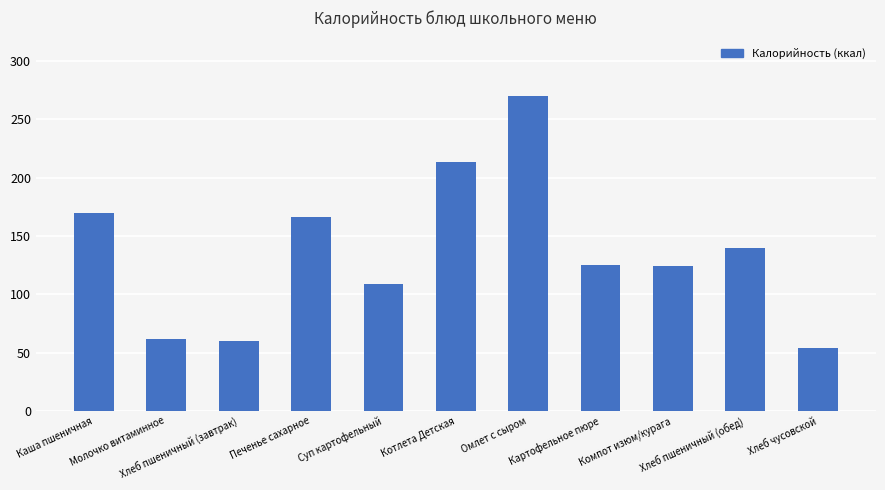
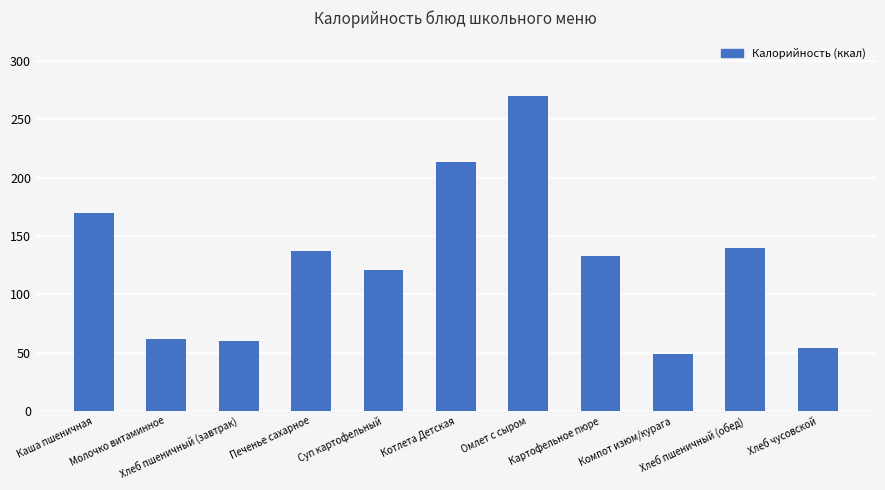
  {
    "Каша пшеничная": 170,
    "Молочко витаминное": 62,
    "Хлеб пшеничный (завтрак)": 60,
-   "Печенье сахарное": 166,
-   "Суп картофельный": 109,
+   "Печенье сахарное": 137,
+   "Суп картофельный": 121,
    "Котлета Детская": 213,
    "Омлет с сыром": 270,
-   "Картофельное пюре": 125,
-   "Компот изюм/курага": 124,
+   "Картофельное пюре": 133,
+   "Компот изюм/курага": 49,
    "Хлеб пшеничный (обед)": 140,
    "Хлеб чусовской": 54
  }
